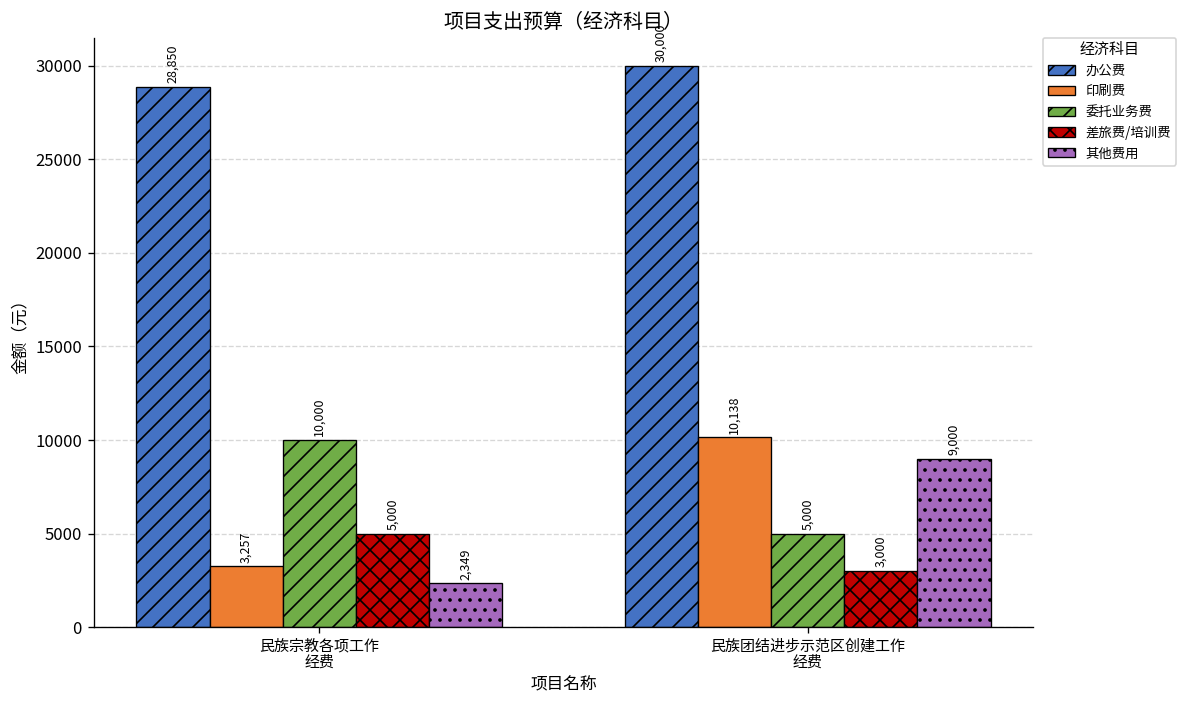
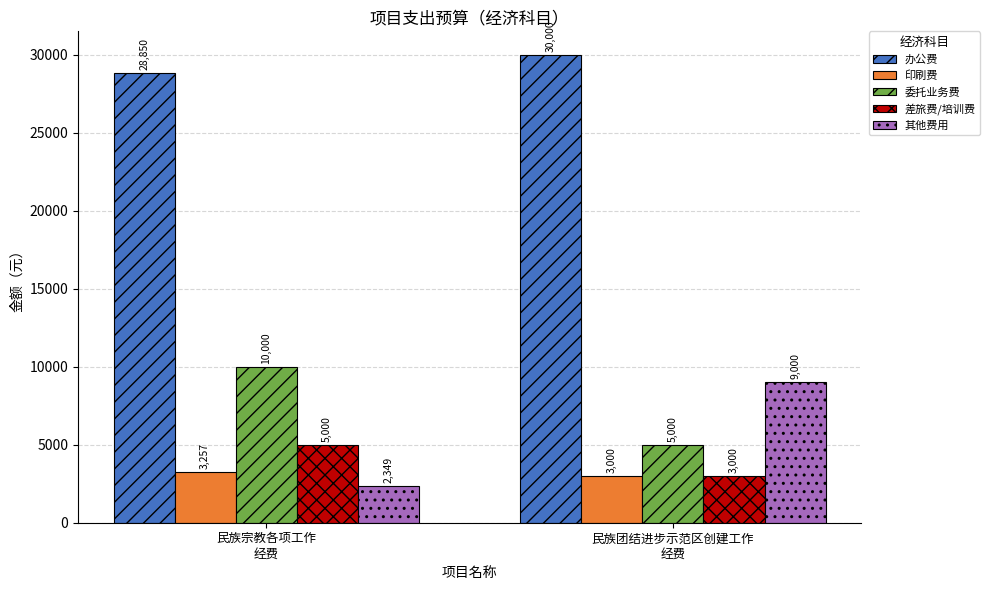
  {
    "办公费": {
      "民族宗教各项工作 经费": "28,850",
      "民族团结进步示范区创建工作 经费": "30,000"
    },
    "印刷费": {
      "民族宗教各项工作 经费": "3,257",
-     "民族团结进步示范区创建工作 经费": "10,138"
+     "民族团结进步示范区创建工作 经费": "3,000"
    },
    "委托业务费": {
      "民族宗教各项工作 经费": "10,000",
      "民族团结进步示范区创建工作 经费": "5,000"
    },
    "差旅费/培训费": {
      "民族宗教各项工作 经费": "5,000",
      "民族团结进步示范区创建工作 经费": "3,000"
    },
    "其他费用": {
      "民族宗教各项工作 经费": "2,349",
      "民族团结进步示范区创建工作 经费": "9,000"
    }
  }
